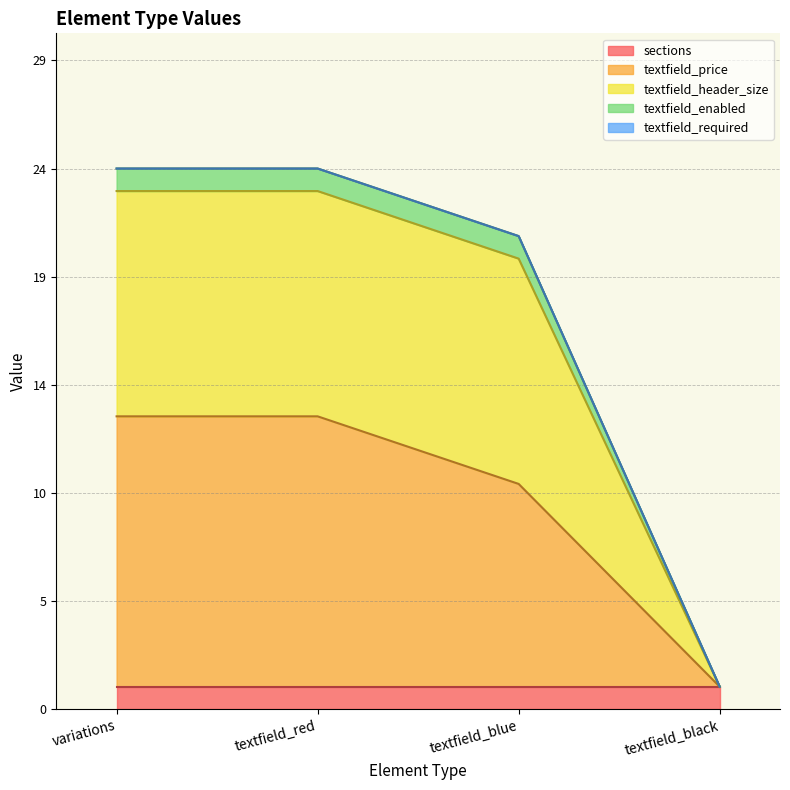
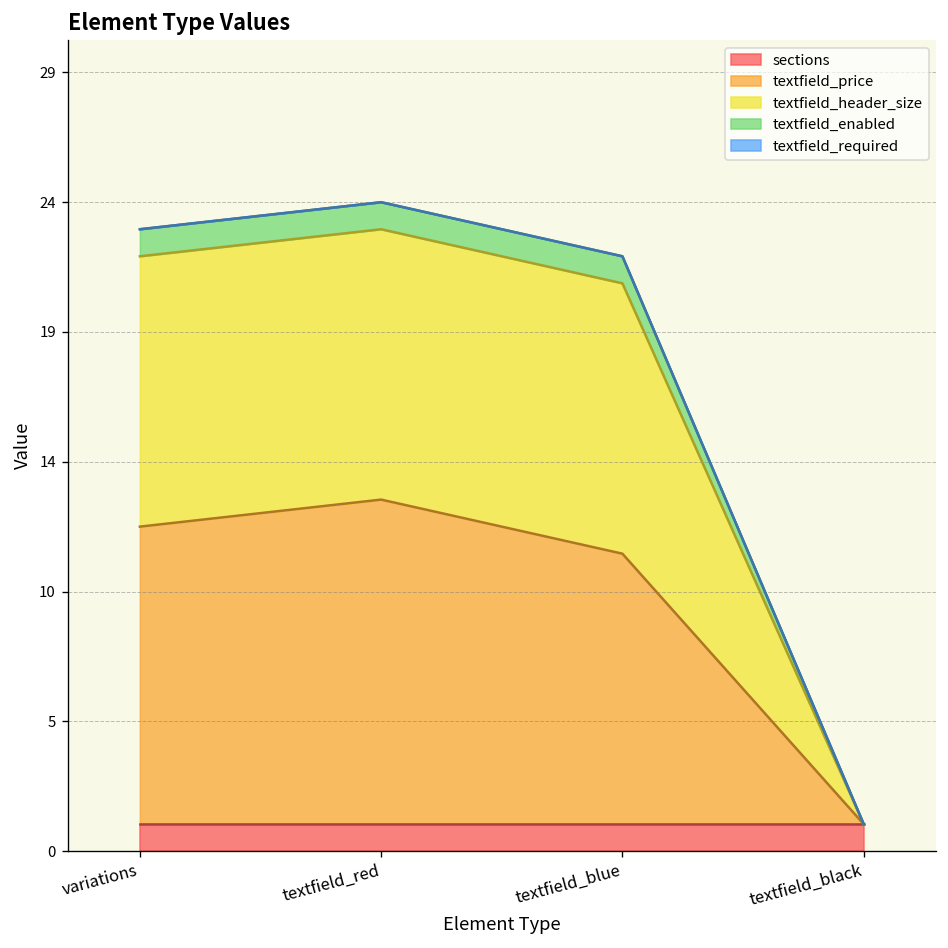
  {
    "sections": {
      "variations": 1.0,
      "textfield_red": 1.0,
      "textfield_blue": 1.0
    },
    "textfield_price": {
-     "variations": 13.0,
+     "variations": 12.0,
      "textfield_red": 13.0,
-     "textfield_blue": 10.0
+     "textfield_blue": 11.0
    },
    "textfield_header_size": {
      "variations": 10.0,
      "textfield_red": 23.0,
      "textfield_blue": 10.0
    },
    "textfield_required": {
      "textfield_red": 24.0
    }
  }
